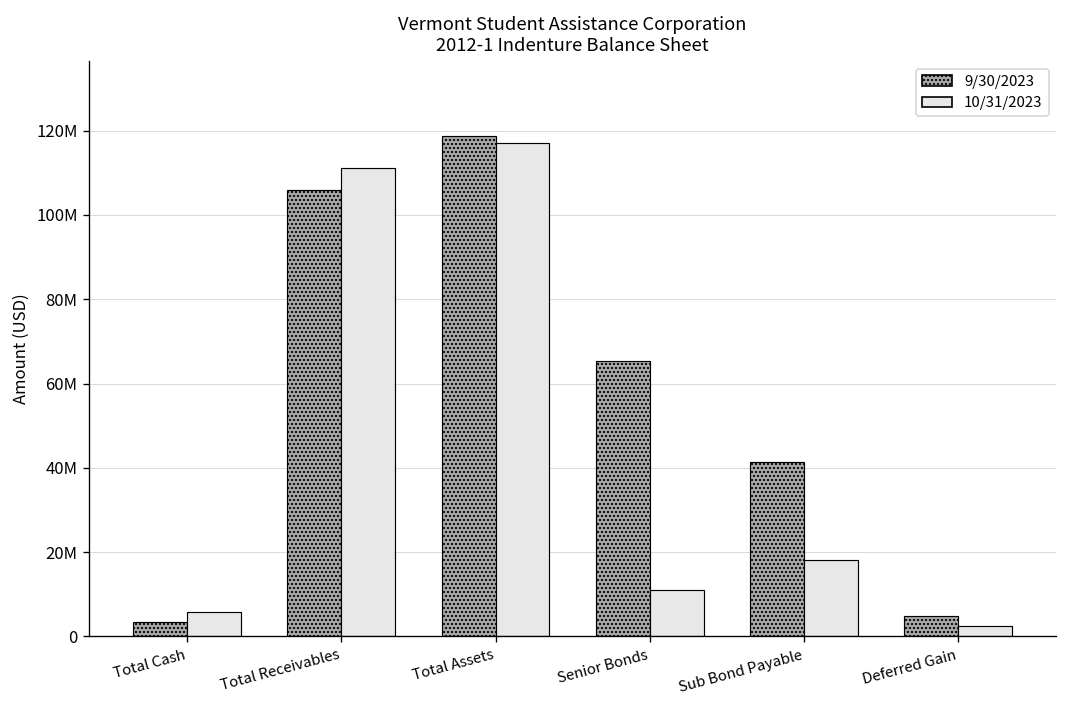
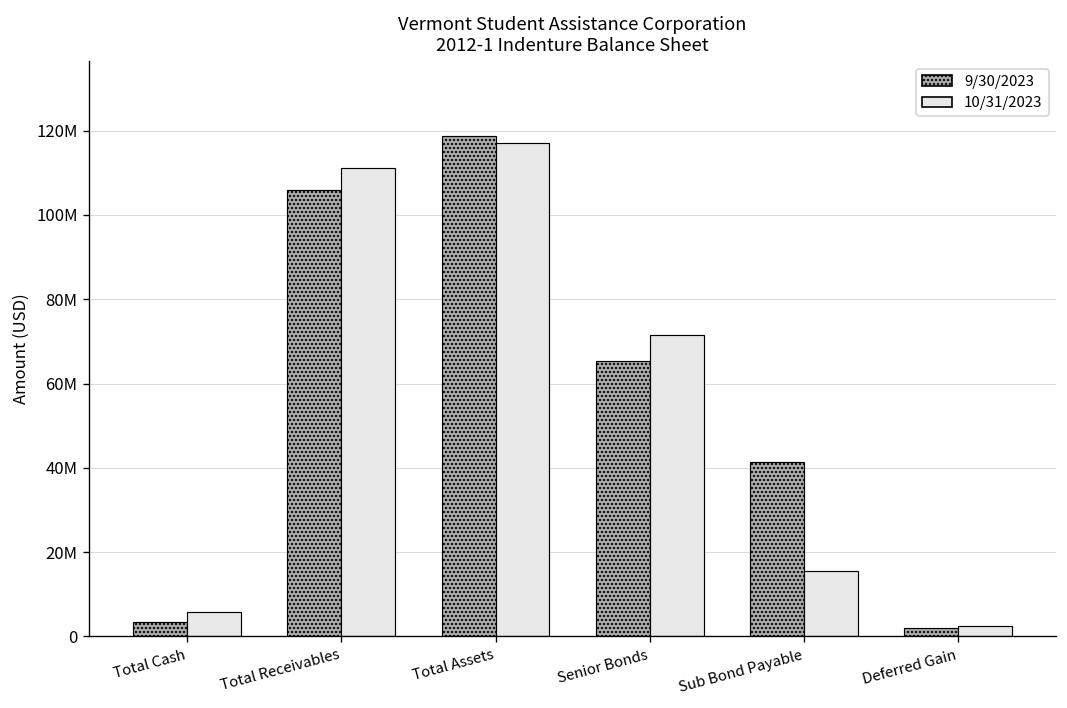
  {
    "9/30/2023": {
      "Total Cash": 4000000,
      "Total Receivables": 106000000,
      "Total Assets": 119000000,
      "Senior Bonds": 65000000,
      "Sub Bond Payable": 41000000,
-     "Deferred Gain": 5000000
+     "Deferred Gain": 2000000
    },
    "10/31/2023": {
      "Total Cash": 6000000,
      "Total Receivables": 111000000,
      "Total Assets": 117000000,
-     "Senior Bonds": 11000000,
-     "Sub Bond Payable": 18000000,
+     "Senior Bonds": 71000000,
+     "Sub Bond Payable": 16000000,
      "Deferred Gain": 2000000
    }
  }
